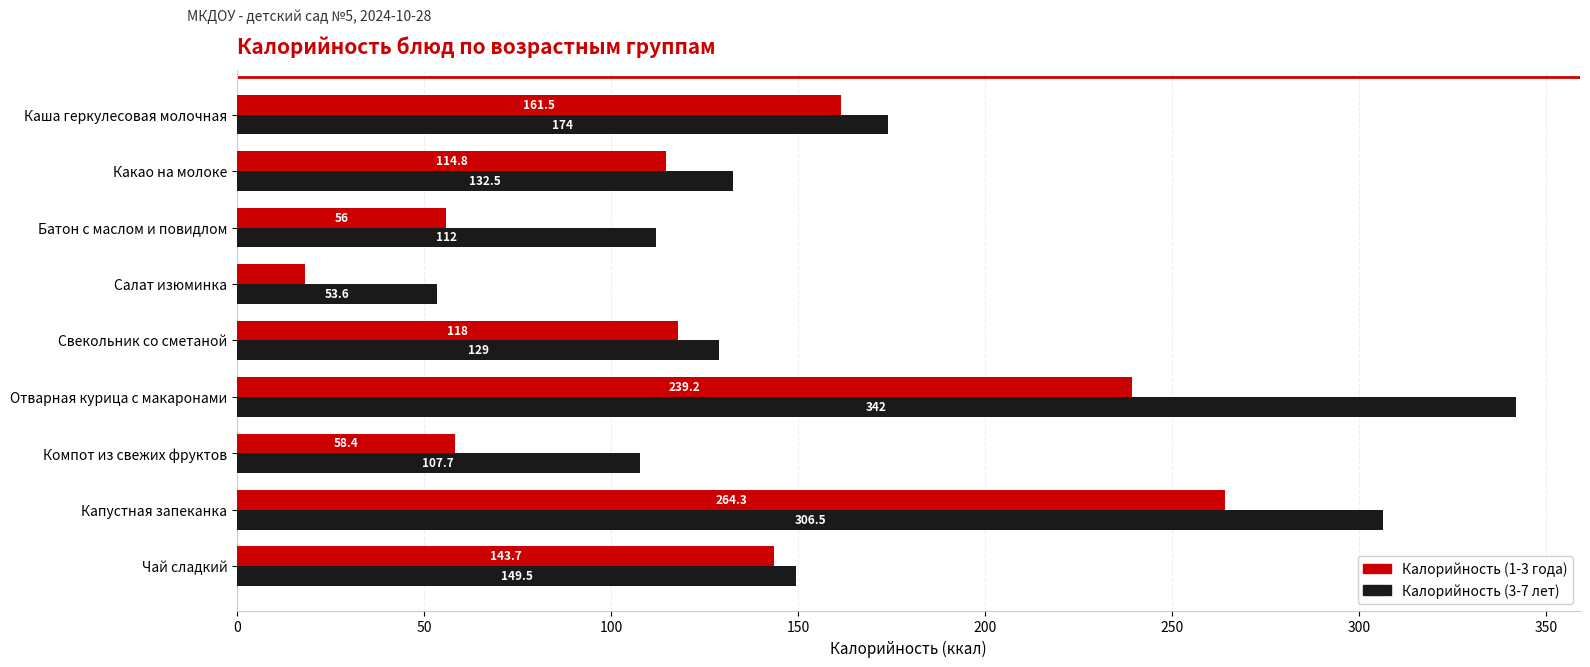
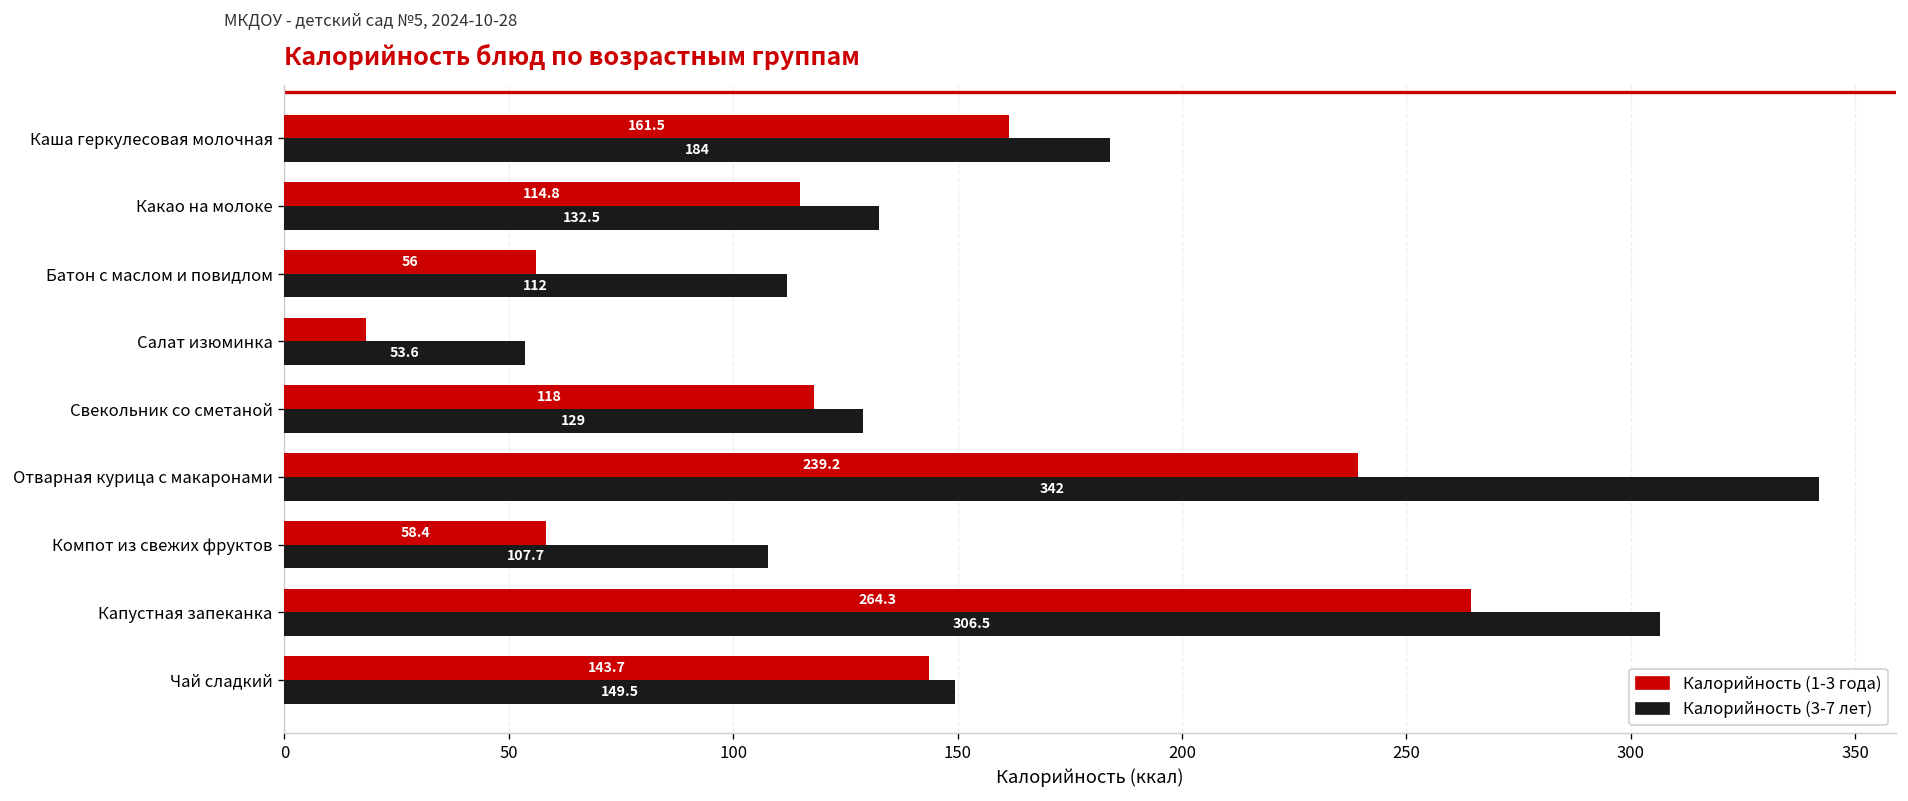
  {
    "Калорийность (1-3 года)": {
      "Каша геркулесовая молочная": 161.5,
      "Какао на молоке": 114.8,
      "Батон с маслом и повидлом": 56,
      "Свекольник со сметаной": 118,
      "Отварная курица с макаронами": 239.2,
      "Компот из свежих фруктов": 58.4,
      "Капустная запеканка": 264.3,
      "Чай сладкий": 143.7
    },
    "Калорийность (3-7 лет)": {
-     "Каша геркулесовая молочная": 174,
+     "Каша геркулесовая молочная": 184,
      "Какао на молоке": 132.5,
      "Батон с маслом и повидлом": 112,
      "Салат изюминка": 53.6,
      "Свекольник со сметаной": 129,
      "Отварная курица с макаронами": 342,
      "Компот из свежих фруктов": 107.7,
      "Капустная запеканка": 306.5,
      "Чай сладкий": 149.5
    }
  }
